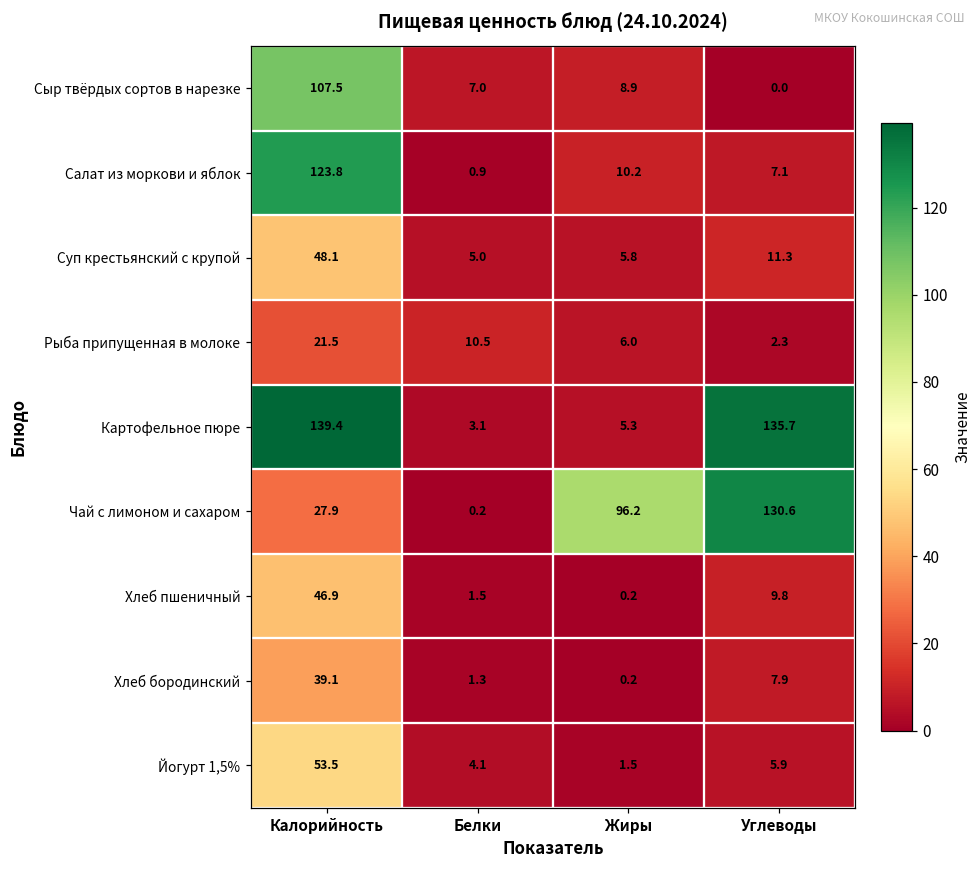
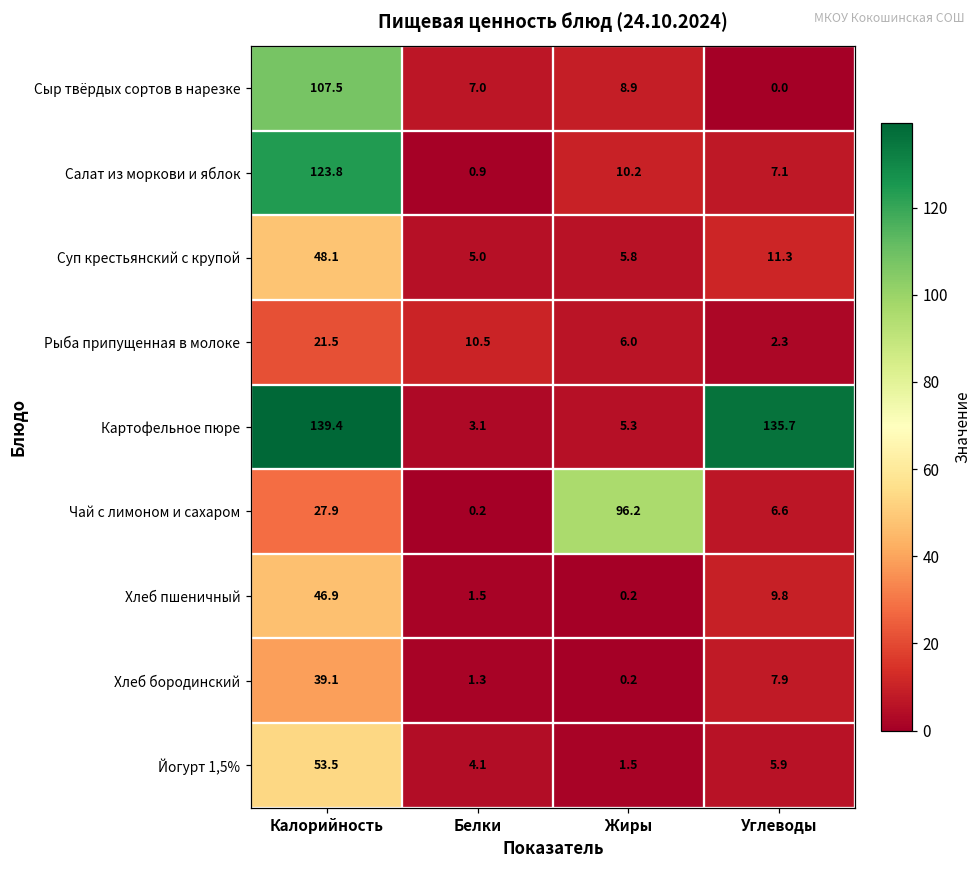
  {
    "Сыр твёрдых сортов в нарезке": {
      "Калорийность": 107.5,
      "Белки": 7.0,
      "Жиры": 8.9,
      "Углеводы": 0.0
    },
    "Салат из моркови и яблок": {
      "Калорийность": 123.8,
      "Белки": 0.9,
      "Жиры": 10.2,
      "Углеводы": 7.1
    },
    "Суп крестьянский с крупой": {
      "Калорийность": 48.1,
      "Белки": 5.0,
      "Жиры": 5.8,
      "Углеводы": 11.3
    },
    "Рыба припущенная в молоке": {
      "Калорийность": 21.5,
      "Белки": 10.5,
      "Жиры": 6.0,
      "Углеводы": 2.3
    },
    "Картофельное пюре": {
      "Калорийность": 139.4,
      "Белки": 3.1,
      "Жиры": 5.3,
      "Углеводы": 135.7
    },
    "Чай с лимоном и сахаром": {
      "Калорийность": 27.9,
      "Белки": 0.2,
      "Жиры": 96.2,
-     "Углеводы": 130.6
+     "Углеводы": 6.6
    },
    "Хлеб пшеничный": {
      "Калорийность": 46.9,
      "Белки": 1.5,
      "Жиры": 0.2,
      "Углеводы": 9.8
    },
    "Хлеб бородинский": {
      "Калорийность": 39.1,
      "Белки": 1.3,
      "Жиры": 0.2,
      "Углеводы": 7.9
    },
    "Йогурт 1,5%": {
      "Калорийность": 53.5,
      "Белки": 4.1,
      "Жиры": 1.5,
      "Углеводы": 5.9
    }
  }
